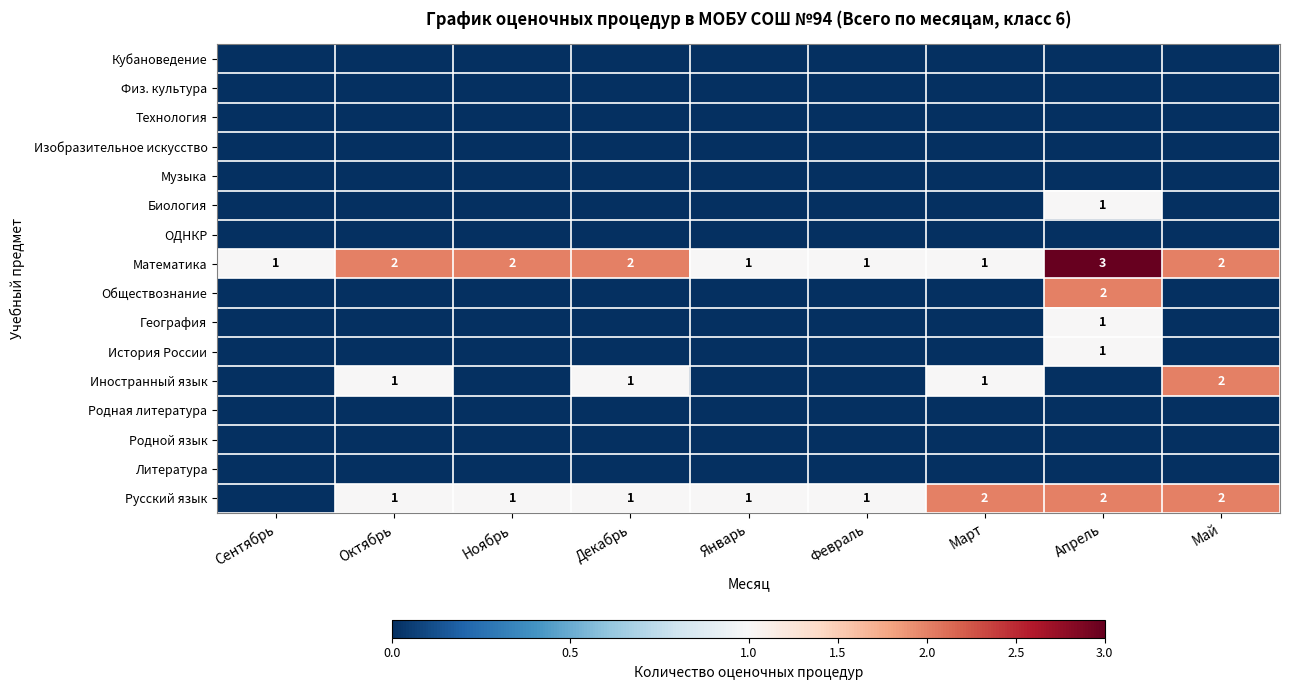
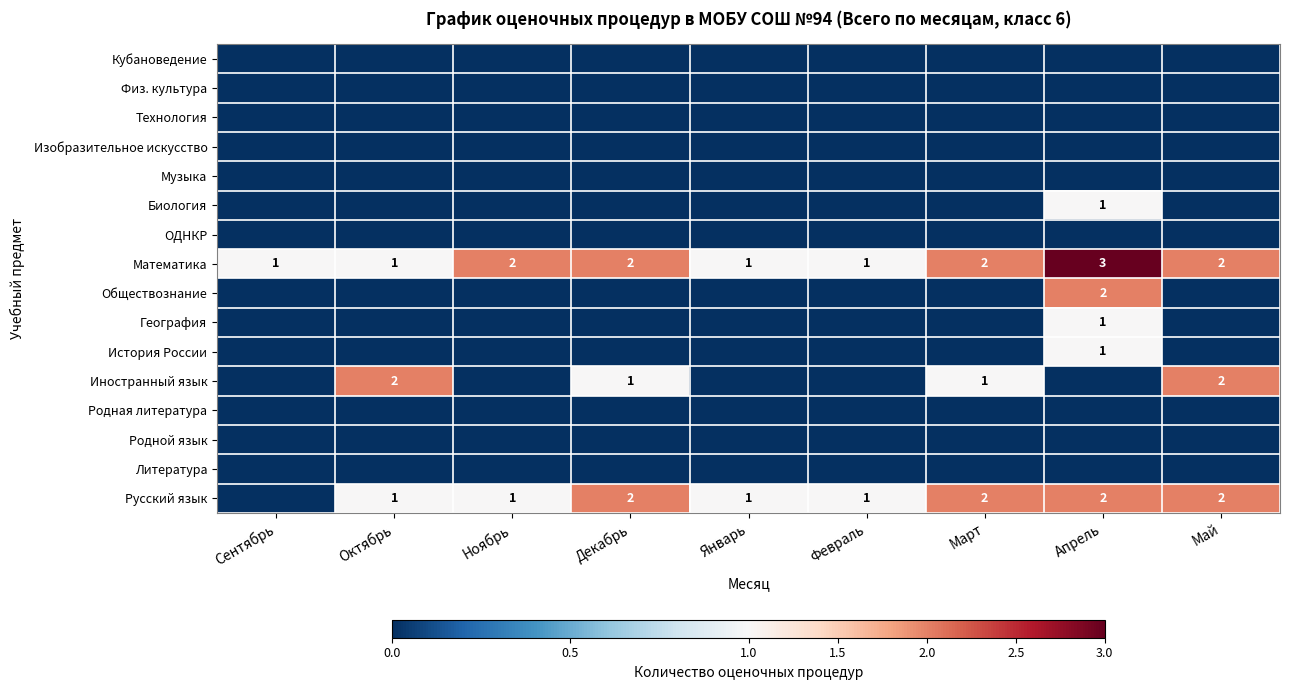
  {
    "Биология": {
      "Апрель": 1
    },
    "Математика": {
      "Сентябрь": 1,
-     "Октябрь": 2,
+     "Октябрь": 1,
      "Ноябрь": 2,
      "Декабрь": 2,
      "Январь": 1,
      "Февраль": 1,
-     "Март": 1,
+     "Март": 2,
      "Апрель": 3,
      "Май": 2
    },
    "Обществознание": {
      "Апрель": 2
    },
    "География": {
      "Апрель": 1
    },
    "История России": {
      "Апрель": 1
    },
    "Иностранный язык": {
-     "Октябрь": 1,
+     "Октябрь": 2,
      "Декабрь": 1,
      "Март": 1,
      "Май": 2
    },
    "Русский язык": {
      "Октябрь": 1,
      "Ноябрь": 1,
-     "Декабрь": 1,
+     "Декабрь": 2,
      "Январь": 1,
      "Февраль": 1,
      "Март": 2,
      "Апрель": 2,
      "Май": 2
    }
  }
